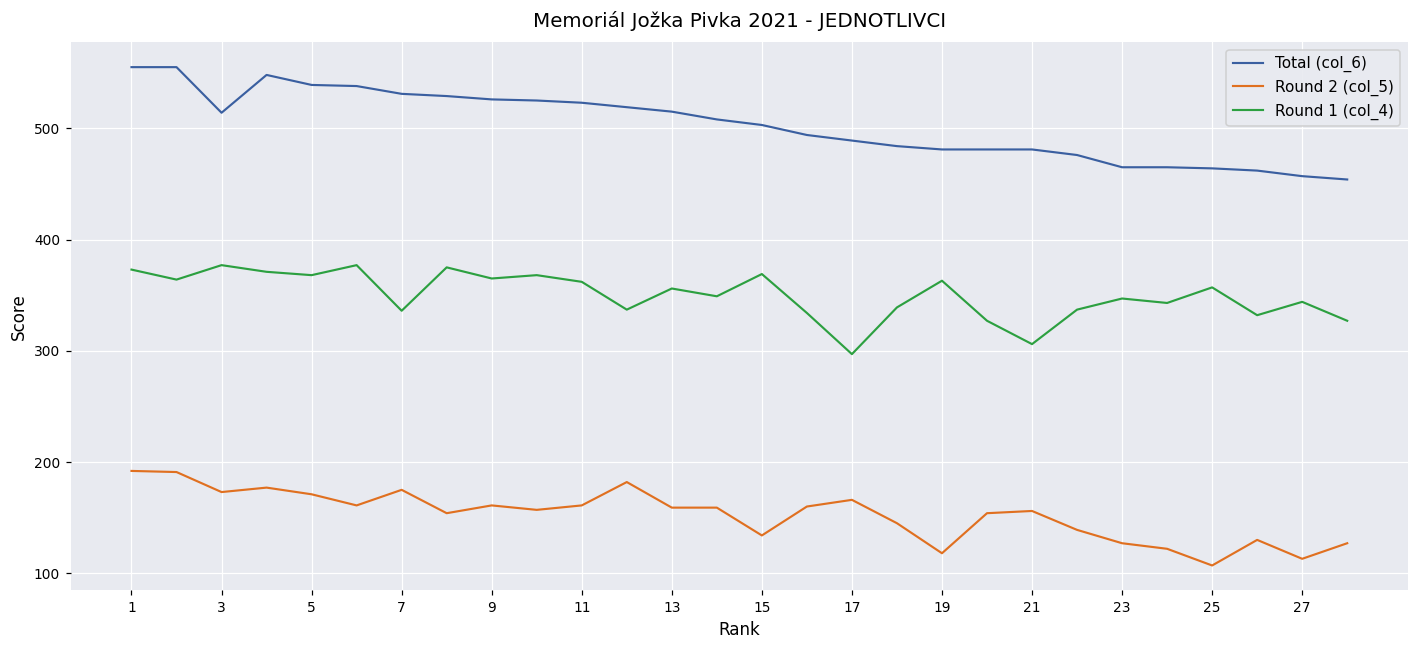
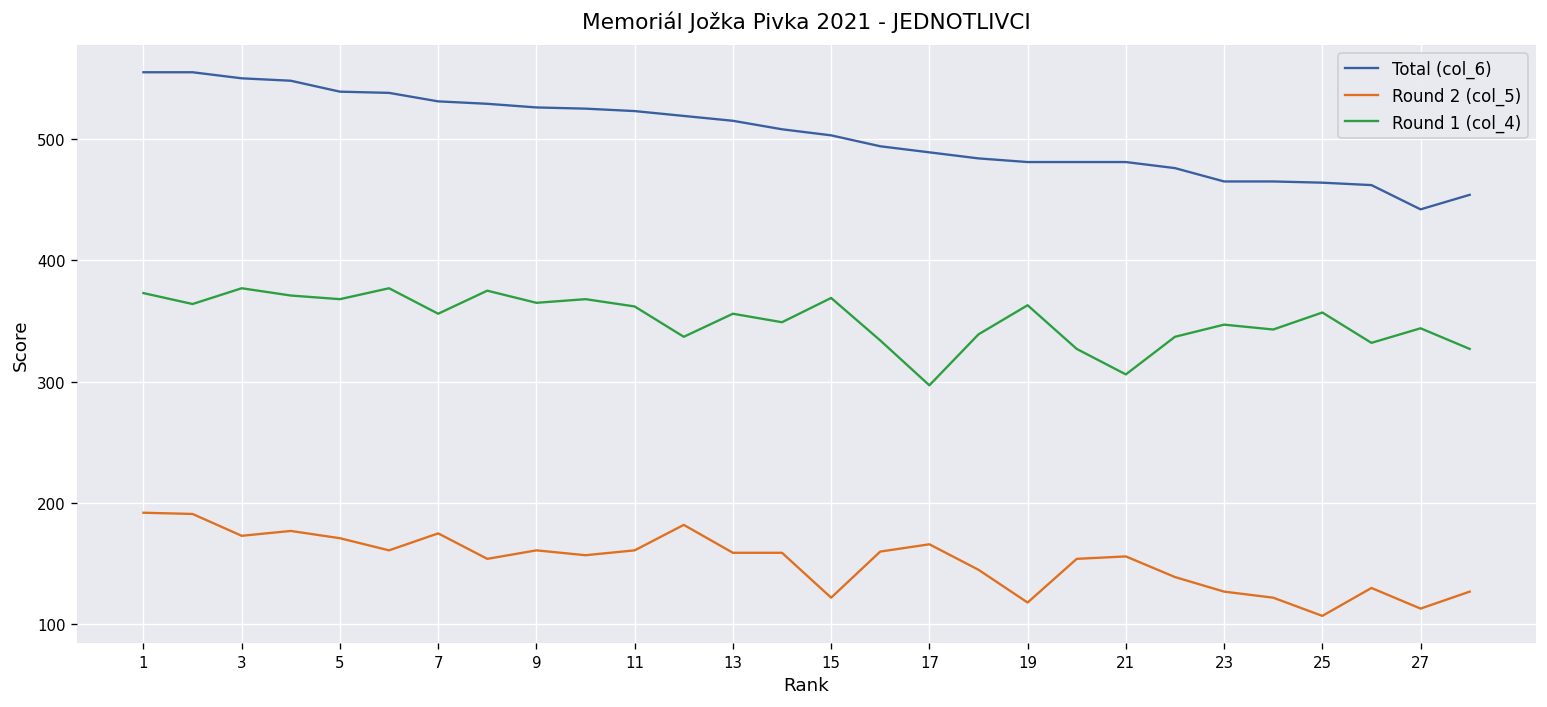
  {
    "Total (col_6)": {
      "1": 555,
-     "3": 514,
+     "3": 550,
      "5": 539,
      "7": 531,
      "9": 526,
      "11": 523,
      "13": 515,
      "15": 503,
      "17": 489,
      "19": 481,
      "21": 481,
      "23": 465,
      "25": 464,
-     "27": 457
+     "27": 442
    },
    "Round 2 (col_5)": {
      "1": 192,
      "3": 173,
      "5": 171,
      "7": 175,
      "9": 161,
      "11": 161,
      "13": 159,
-     "15": 134,
+     "15": 122,
      "17": 166,
      "19": 118,
      "21": 156,
      "23": 127,
      "25": 107,
      "27": 113
    },
    "Round 1 (col_4)": {
      "1": 373,
      "3": 377,
      "5": 368,
-     "7": 336,
+     "7": 356,
      "9": 365,
      "11": 362,
      "13": 356,
      "15": 369,
      "17": 297,
      "19": 363,
      "21": 306,
      "23": 347,
      "25": 357,
      "27": 344
    }
  }
